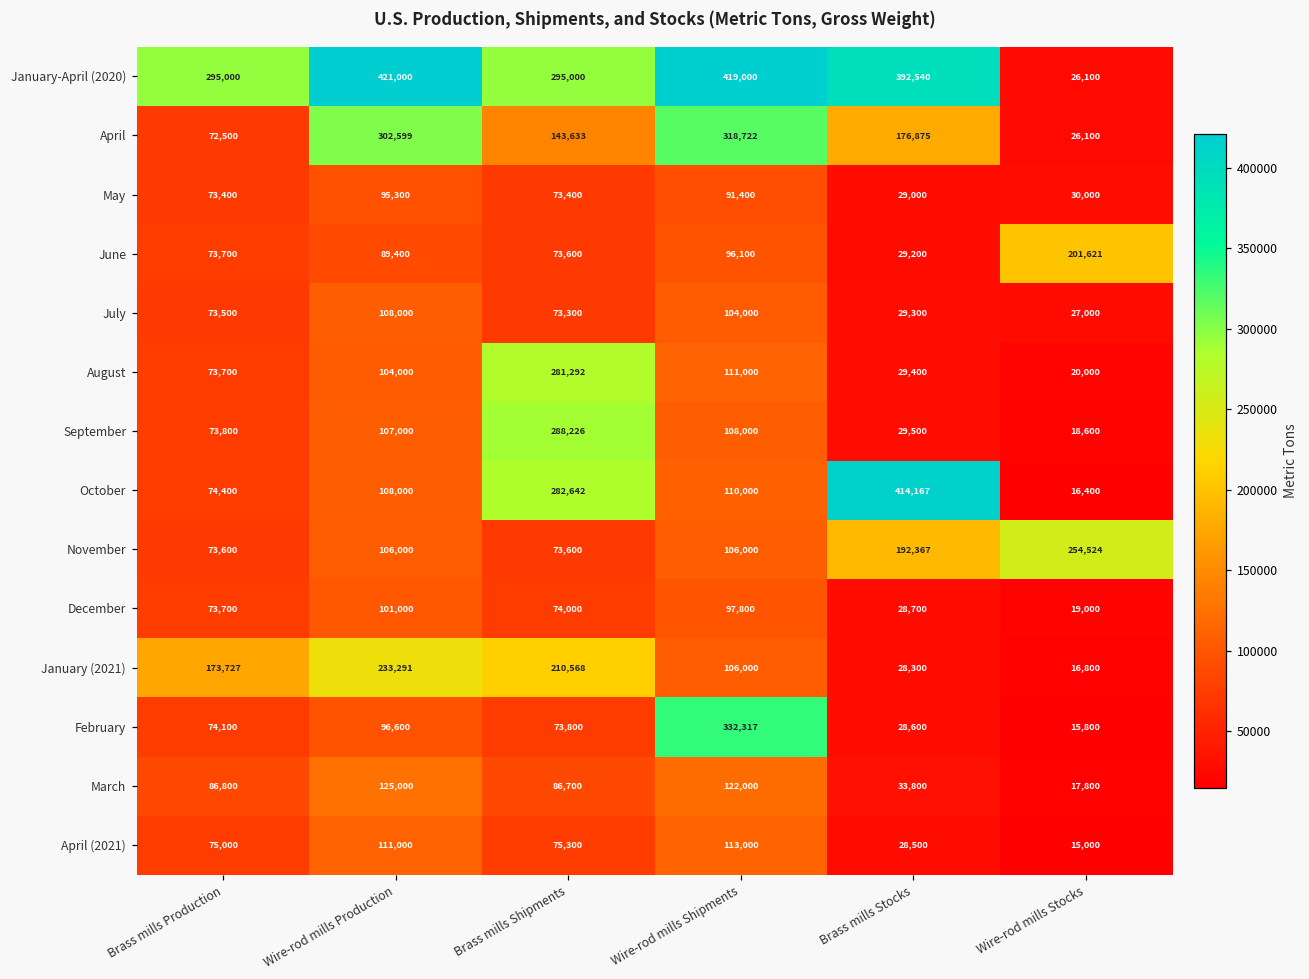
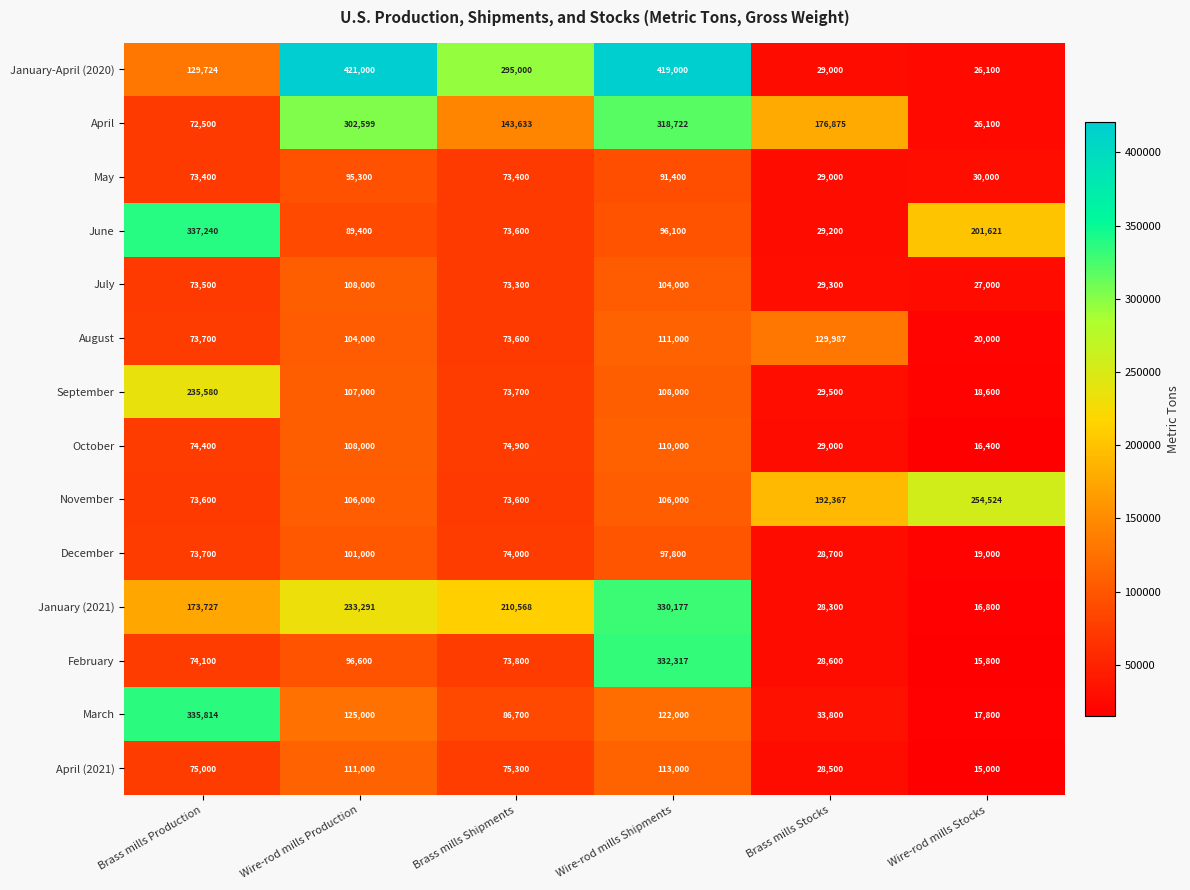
  {
    "January-April (2020)": {
-     "Brass mills Production": "295,000",
+     "Brass mills Production": "129,724",
      "Wire-rod mills Production": "421,000",
      "Brass mills Shipments": "295,000",
      "Wire-rod mills Shipments": "419,000",
-     "Brass mills Stocks": "392,540",
+     "Brass mills Stocks": "29,000",
      "Wire-rod mills Stocks": "26,100"
    },
    "April": {
      "Brass mills Production": "72,500",
      "Wire-rod mills Production": "302,599",
      "Brass mills Shipments": "143,633",
      "Wire-rod mills Shipments": "318,722",
      "Brass mills Stocks": "176,875",
      "Wire-rod mills Stocks": "26,100"
    },
    "May": {
      "Brass mills Production": "73,400",
      "Wire-rod mills Production": "95,300",
      "Brass mills Shipments": "73,400",
      "Wire-rod mills Shipments": "91,400",
      "Brass mills Stocks": "29,000",
      "Wire-rod mills Stocks": "30,000"
    },
    "June": {
-     "Brass mills Production": "73,700",
+     "Brass mills Production": "337,240",
      "Wire-rod mills Production": "89,400",
      "Brass mills Shipments": "73,600",
      "Wire-rod mills Shipments": "96,100",
      "Brass mills Stocks": "29,200",
      "Wire-rod mills Stocks": "201,621"
    },
    "July": {
      "Brass mills Production": "73,500",
      "Wire-rod mills Production": "108,000",
      "Brass mills Shipments": "73,300",
      "Wire-rod mills Shipments": "104,000",
      "Brass mills Stocks": "29,300",
      "Wire-rod mills Stocks": "27,000"
    },
    "August": {
      "Brass mills Production": "73,700",
      "Wire-rod mills Production": "104,000",
-     "Brass mills Shipments": "281,292",
+     "Brass mills Shipments": "73,600",
      "Wire-rod mills Shipments": "111,000",
-     "Brass mills Stocks": "29,400",
+     "Brass mills Stocks": "129,987",
      "Wire-rod mills Stocks": "20,000"
    },
    "September": {
-     "Brass mills Production": "73,800",
+     "Brass mills Production": "235,580",
      "Wire-rod mills Production": "107,000",
-     "Brass mills Shipments": "288,226",
+     "Brass mills Shipments": "73,700",
      "Wire-rod mills Shipments": "108,000",
      "Brass mills Stocks": "29,500",
      "Wire-rod mills Stocks": "18,600"
    },
    "October": {
      "Brass mills Production": "74,400",
      "Wire-rod mills Production": "108,000",
-     "Brass mills Shipments": "282,642",
+     "Brass mills Shipments": "74,900",
      "Wire-rod mills Shipments": "110,000",
-     "Brass mills Stocks": "414,167",
+     "Brass mills Stocks": "29,000",
      "Wire-rod mills Stocks": "16,400"
    },
    "November": {
      "Brass mills Production": "73,600",
      "Wire-rod mills Production": "106,000",
      "Brass mills Shipments": "73,600",
      "Wire-rod mills Shipments": "106,000",
      "Brass mills Stocks": "192,367",
      "Wire-rod mills Stocks": "254,524"
    },
    "December": {
      "Brass mills Production": "73,700",
      "Wire-rod mills Production": "101,000",
      "Brass mills Shipments": "74,000",
      "Wire-rod mills Shipments": "97,800",
      "Brass mills Stocks": "28,700",
      "Wire-rod mills Stocks": "19,000"
    },
    "January (2021)": {
      "Brass mills Production": "173,727",
      "Wire-rod mills Production": "233,291",
      "Brass mills Shipments": "210,568",
-     "Wire-rod mills Shipments": "106,000",
+     "Wire-rod mills Shipments": "330,177",
      "Brass mills Stocks": "28,300",
      "Wire-rod mills Stocks": "16,800"
    },
    "February": {
      "Brass mills Production": "74,100",
      "Wire-rod mills Production": "96,600",
      "Brass mills Shipments": "73,800",
      "Wire-rod mills Shipments": "332,317",
      "Brass mills Stocks": "28,600",
      "Wire-rod mills Stocks": "15,800"
    },
    "March": {
-     "Brass mills Production": "86,800",
+     "Brass mills Production": "335,814",
      "Wire-rod mills Production": "125,000",
      "Brass mills Shipments": "86,700",
      "Wire-rod mills Shipments": "122,000",
      "Brass mills Stocks": "33,800",
      "Wire-rod mills Stocks": "17,800"
    },
    "April (2021)": {
      "Brass mills Production": "75,000",
      "Wire-rod mills Production": "111,000",
      "Brass mills Shipments": "75,300",
      "Wire-rod mills Shipments": "113,000",
      "Brass mills Stocks": "28,500",
      "Wire-rod mills Stocks": "15,000"
    }
  }
